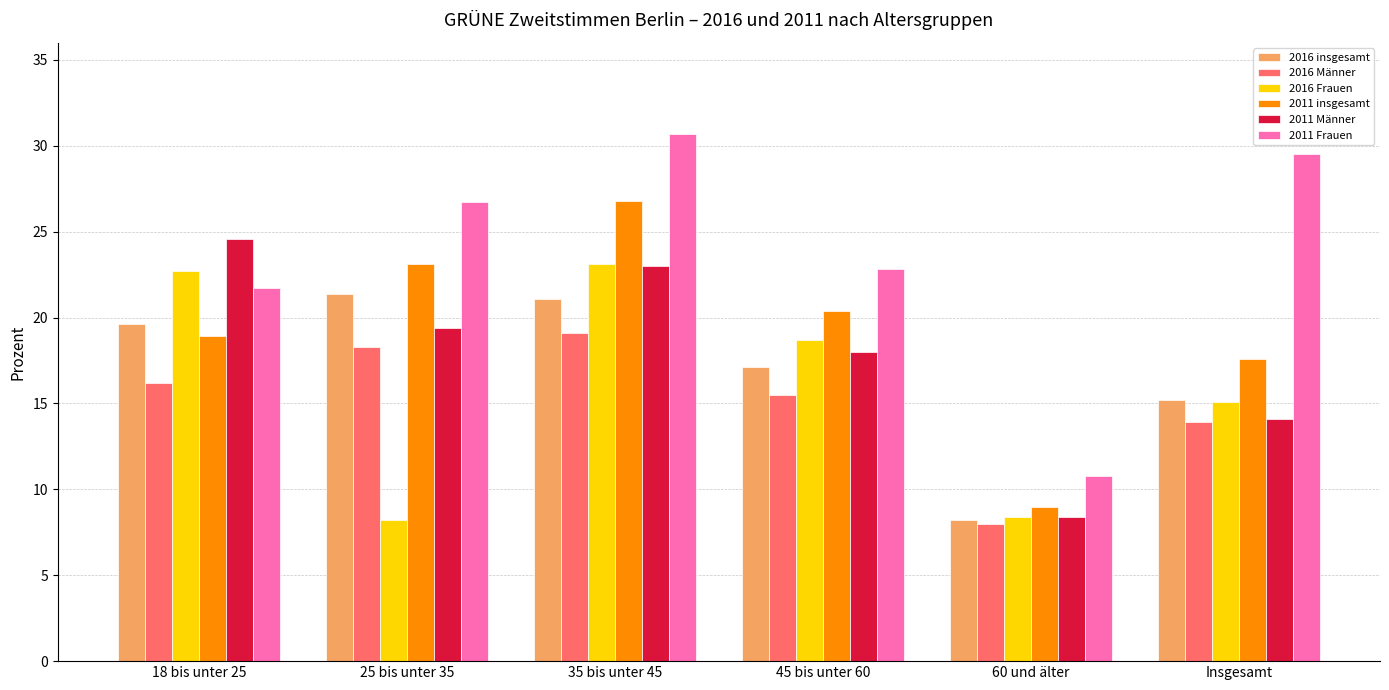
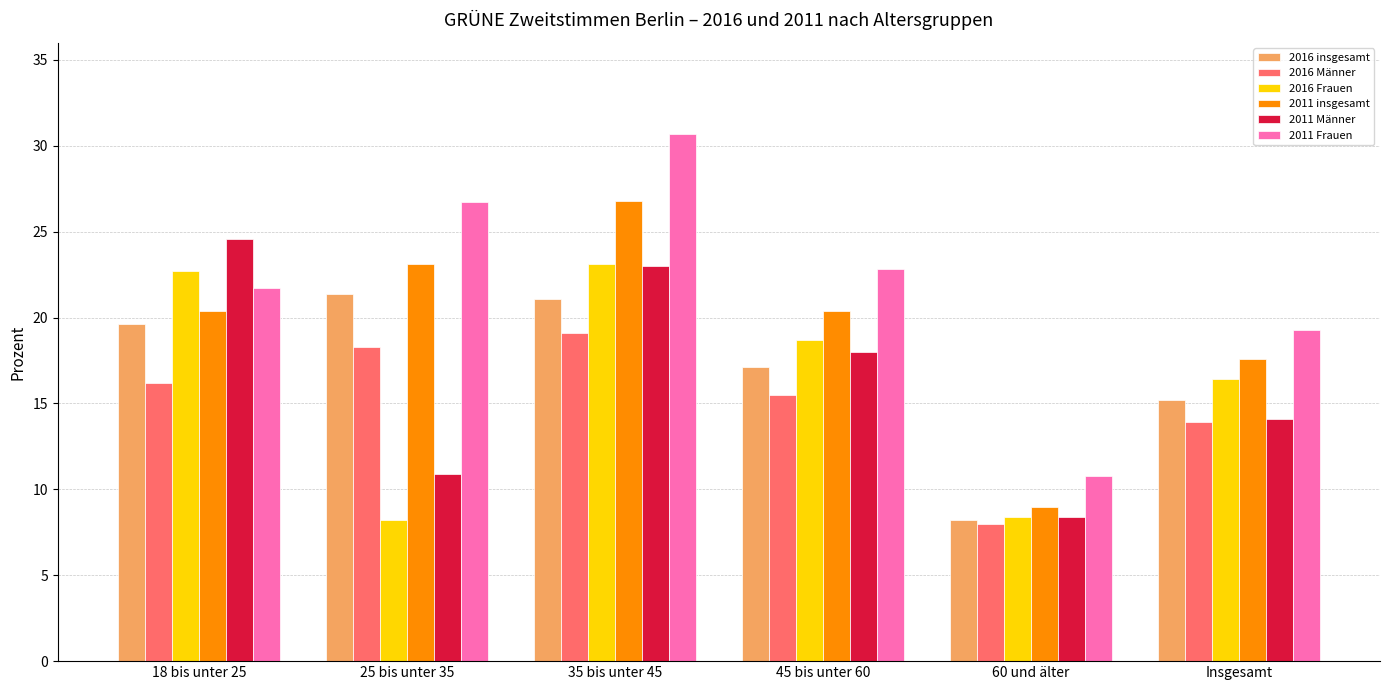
  {
    "2016 Frauen": {
      "18 bis unter 25": 22.7,
      "25 bis unter 35": 8.2,
      "35 bis unter 45": 23.1,
      "45 bis unter 60": 18.7,
      "60 und älter": 8.4,
-     "Insgesamt": 15.1
+     "Insgesamt": 16.4
    },
    "2011 insgesamt": {
-     "18 bis unter 25": 18.9,
+     "18 bis unter 25": 20.4,
      "25 bis unter 35": 23.1,
      "35 bis unter 45": 26.8,
      "45 bis unter 60": 20.4,
      "60 und älter": 9.0,
      "Insgesamt": 17.6
    },
    "2011 Männer": {
      "18 bis unter 25": 24.6,
-     "25 bis unter 35": 19.4,
+     "25 bis unter 35": 10.9,
      "35 bis unter 45": 23.0,
      "45 bis unter 60": 18.0,
      "60 und älter": 8.4,
      "Insgesamt": 14.1
    },
    "2011 Frauen": {
      "18 bis unter 25": 21.7,
      "25 bis unter 35": 26.7,
      "35 bis unter 45": 30.7,
      "45 bis unter 60": 22.8,
      "60 und älter": 10.8,
-     "Insgesamt": 29.5
+     "Insgesamt": 19.3
    }
  }
